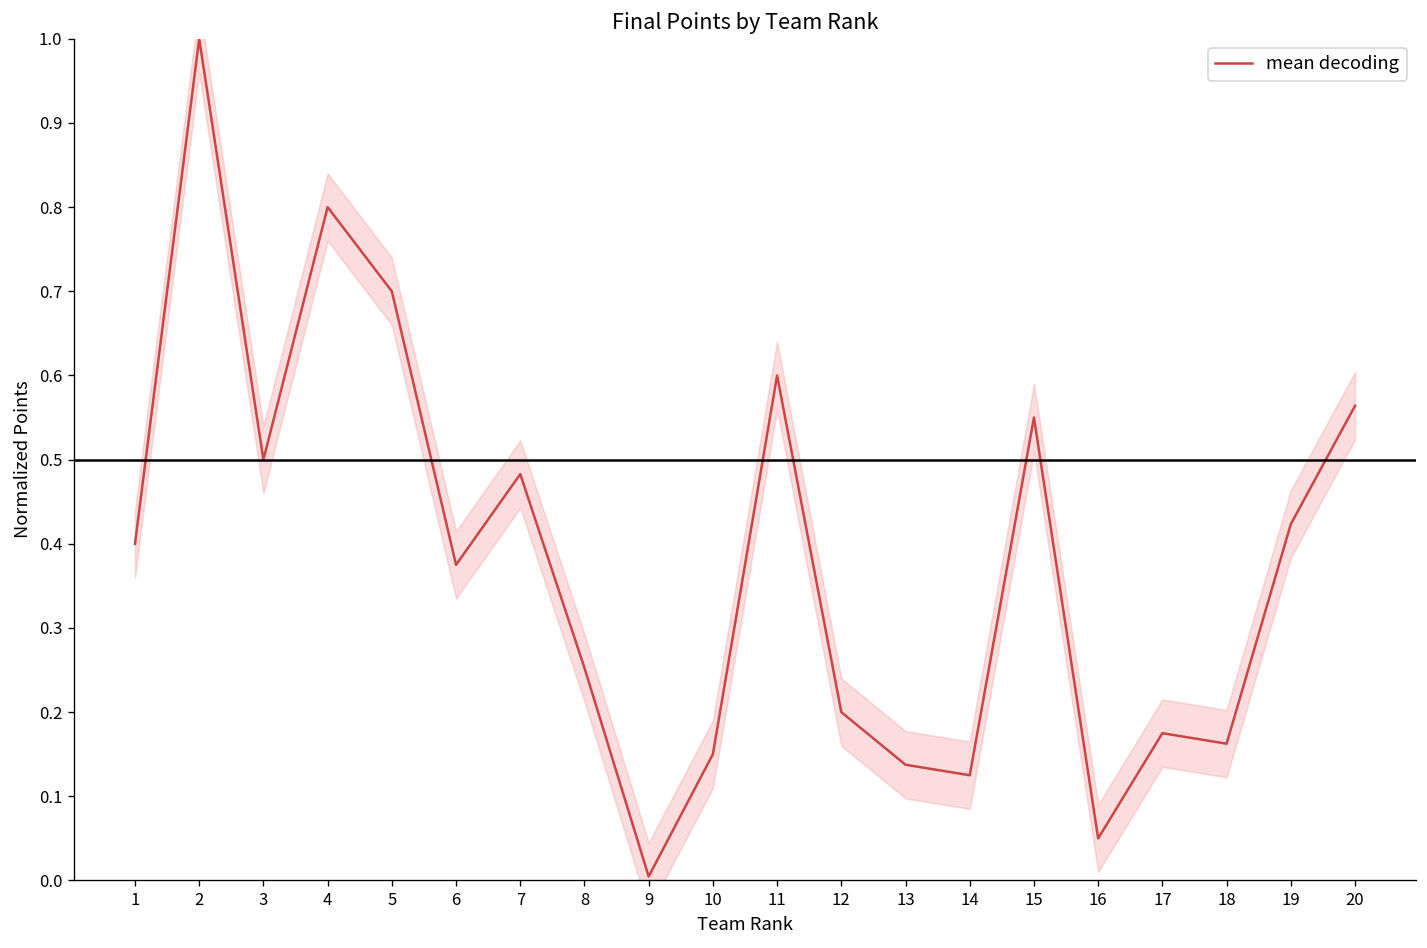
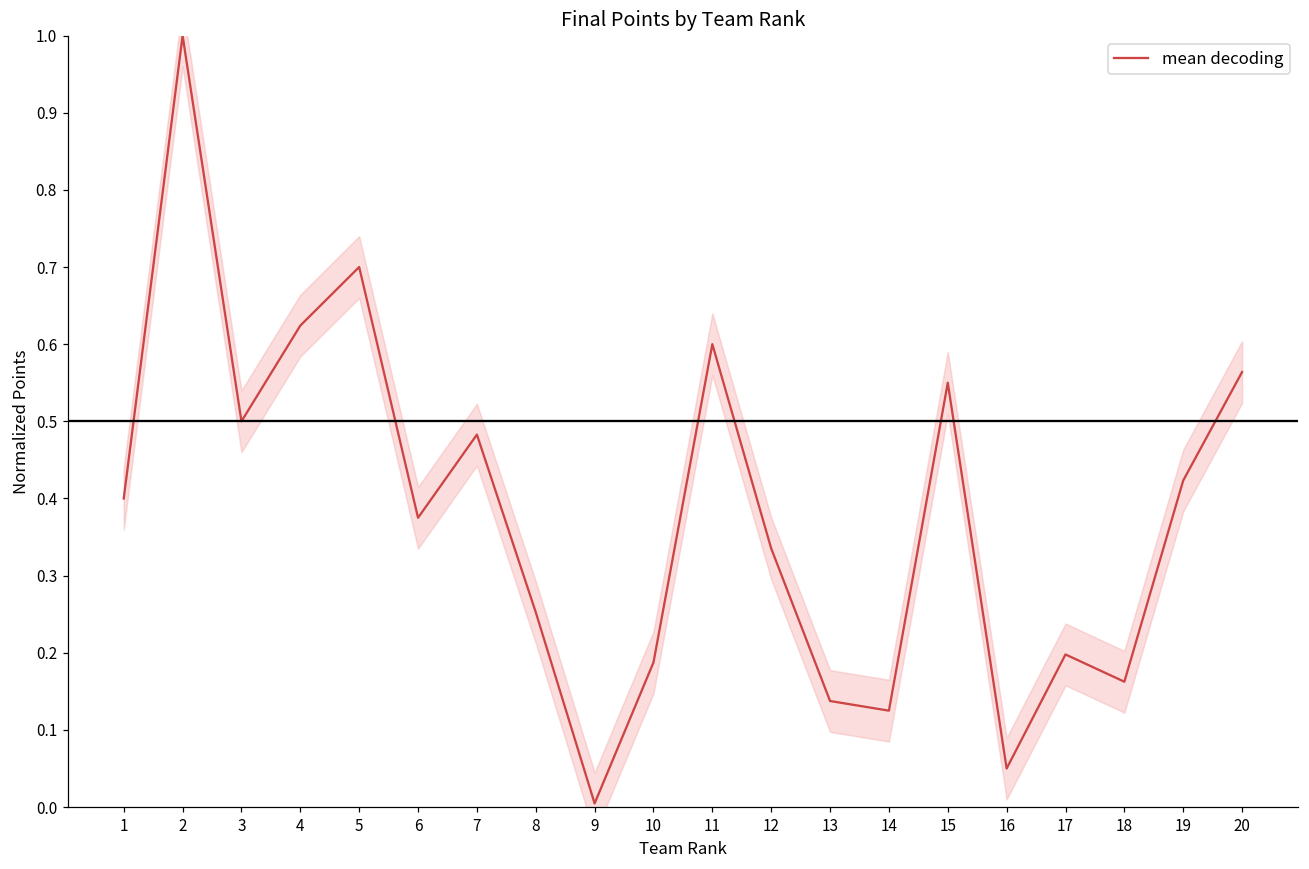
  {
    "mean decoding": {
      "1": 0.40,
      "2": 1.00,
      "3": 0.50,
-     "4": 0.80,
+     "4": 0.62,
      "5": 0.70,
      "6": 0.37,
      "7": 0.48,
      "8": 0.25,
      "9": 0.00,
-     "10": 0.15,
+     "10": 0.19,
      "11": 0.60,
-     "12": 0.20,
+     "12": 0.34,
      "13": 0.14,
      "14": 0.13,
      "15": 0.55,
      "16": 0.05,
-     "17": 0.18,
+     "17": 0.20,
      "18": 0.16,
      "19": 0.42,
      "20": 0.56
    }
  }
